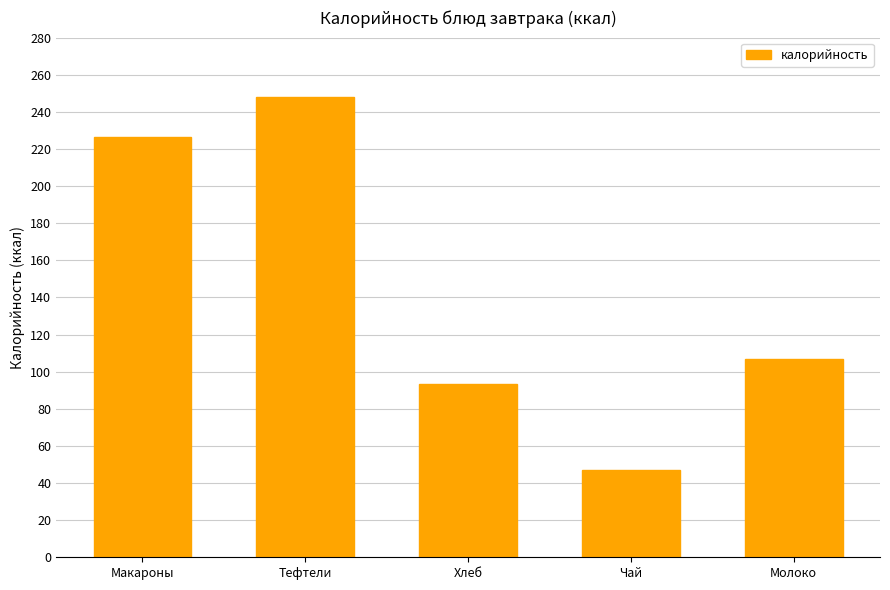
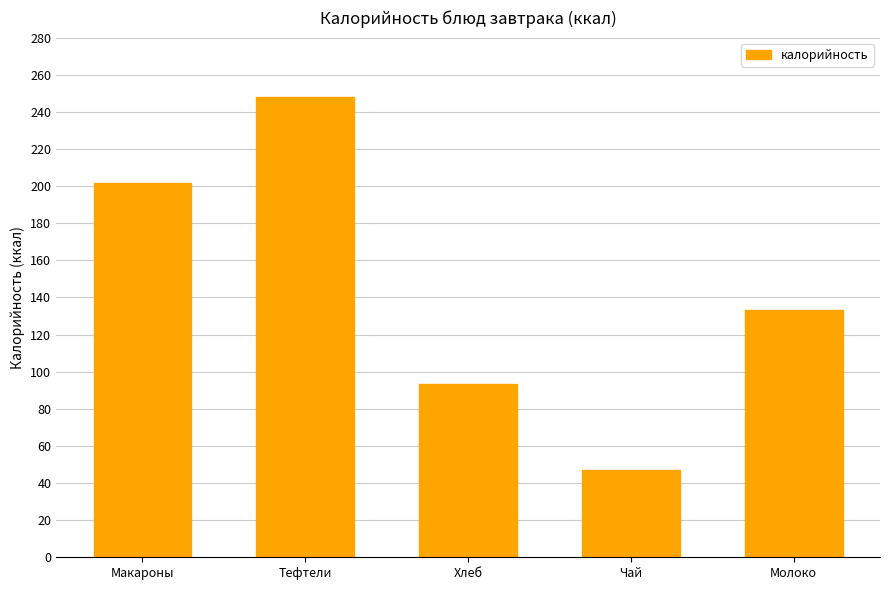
  {
-   "Макароны": 226,
+   "Макароны": 202,
    "Тефтели": 248,
    "Хлеб": 94,
    "Чай": 47,
-   "Молоко": 107
+   "Молоко": 133
  }
